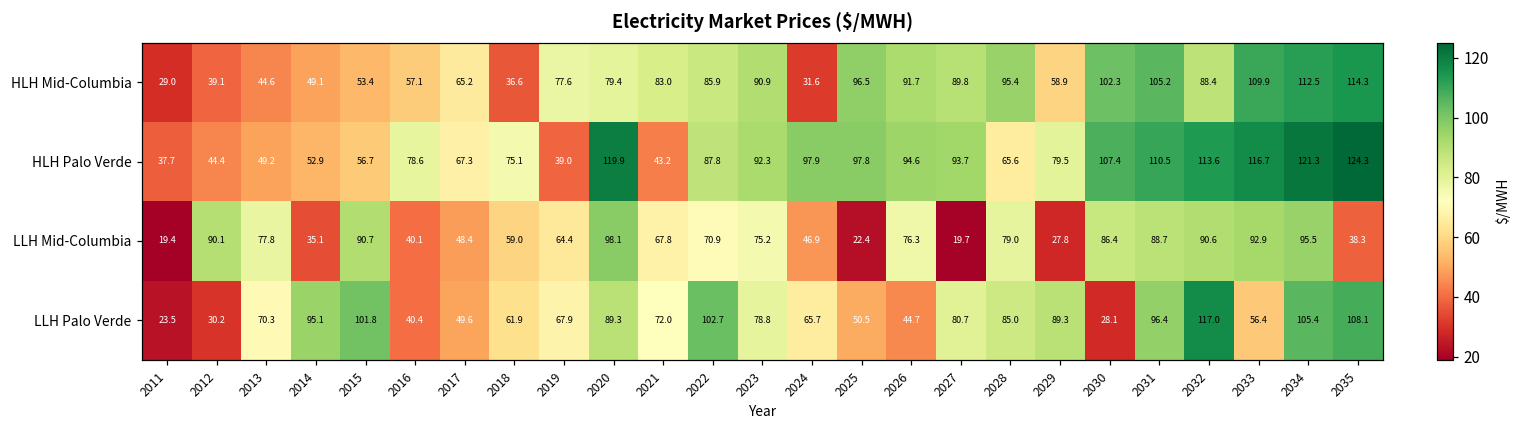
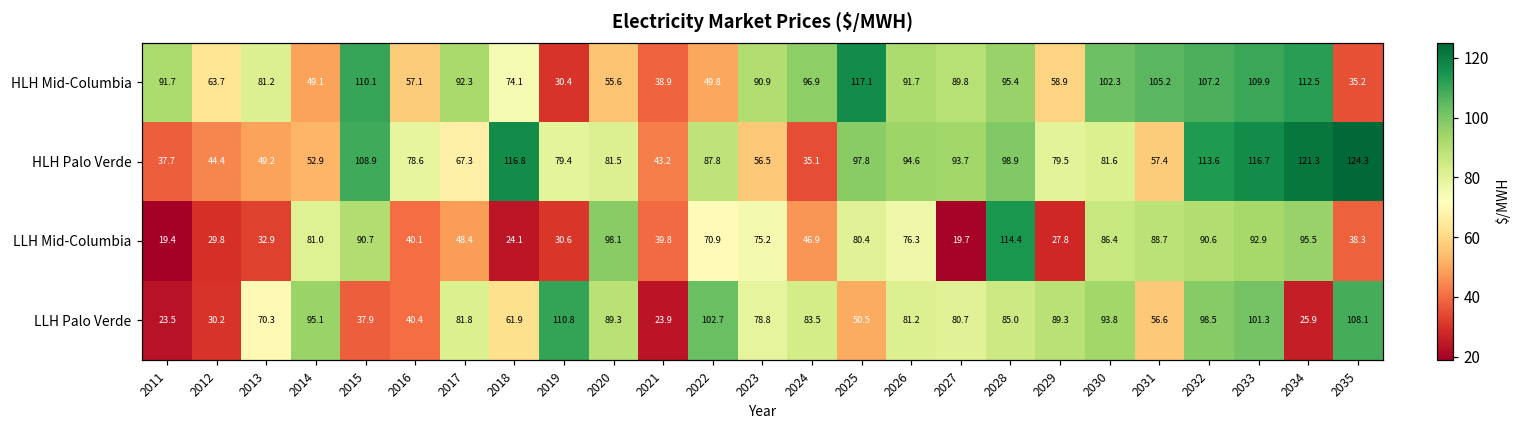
  {
    "HLH Mid-Columbia": {
-     "2011": 29.0,
-     "2012": 39.1,
-     "2013": 44.6,
+     "2011": 91.7,
+     "2012": 63.7,
+     "2013": 81.2,
      "2014": 49.1,
-     "2015": 53.4,
+     "2015": 110.1,
      "2016": 57.1,
-     "2017": 65.2,
-     "2018": 36.6,
-     "2019": 77.6,
-     "2020": 79.4,
-     "2021": 83.0,
-     "2022": 85.9,
+     "2017": 92.3,
+     "2018": 74.1,
+     "2019": 30.4,
+     "2020": 55.6,
+     "2021": 38.9,
+     "2022": 49.8,
      "2023": 90.9,
-     "2024": 31.6,
-     "2025": 96.5,
+     "2024": 96.9,
+     "2025": 117.1,
      "2026": 91.7,
      "2027": 89.8,
      "2028": 95.4,
      "2029": 58.9,
      "2030": 102.3,
      "2031": 105.2,
-     "2032": 88.4,
+     "2032": 107.2,
      "2033": 109.9,
      "2034": 112.5,
-     "2035": 114.3
+     "2035": 35.2
    },
    "HLH Palo Verde": {
      "2011": 37.7,
      "2012": 44.4,
      "2013": 49.2,
      "2014": 52.9,
-     "2015": 56.7,
+     "2015": 108.9,
      "2016": 78.6,
      "2017": 67.3,
-     "2018": 75.1,
-     "2019": 39.0,
-     "2020": 119.9,
+     "2018": 116.8,
+     "2019": 79.4,
+     "2020": 81.5,
      "2021": 43.2,
      "2022": 87.8,
-     "2023": 92.3,
-     "2024": 97.9,
+     "2023": 56.5,
+     "2024": 35.1,
      "2025": 97.8,
      "2026": 94.6,
      "2027": 93.7,
-     "2028": 65.6,
+     "2028": 98.9,
      "2029": 79.5,
-     "2030": 107.4,
-     "2031": 110.5,
+     "2030": 81.6,
+     "2031": 57.4,
      "2032": 113.6,
      "2033": 116.7,
      "2034": 121.3,
      "2035": 124.3
    },
    "LLH Mid-Columbia": {
      "2011": 19.4,
-     "2012": 90.1,
-     "2013": 77.8,
-     "2014": 35.1,
+     "2012": 29.8,
+     "2013": 32.9,
+     "2014": 81.0,
      "2015": 90.7,
      "2016": 40.1,
      "2017": 48.4,
-     "2018": 59.0,
-     "2019": 64.4,
+     "2018": 24.1,
+     "2019": 30.6,
      "2020": 98.1,
-     "2021": 67.8,
+     "2021": 39.8,
      "2022": 70.9,
      "2023": 75.2,
      "2024": 46.9,
-     "2025": 22.4,
+     "2025": 80.4,
      "2026": 76.3,
      "2027": 19.7,
-     "2028": 79.0,
+     "2028": 114.4,
      "2029": 27.8,
      "2030": 86.4,
      "2031": 88.7,
      "2032": 90.6,
      "2033": 92.9,
      "2034": 95.5,
      "2035": 38.3
    },
    "LLH Palo Verde": {
      "2011": 23.5,
      "2012": 30.2,
      "2013": 70.3,
      "2014": 95.1,
-     "2015": 101.8,
+     "2015": 37.9,
      "2016": 40.4,
-     "2017": 49.6,
+     "2017": 81.8,
      "2018": 61.9,
-     "2019": 67.9,
+     "2019": 110.8,
      "2020": 89.3,
-     "2021": 72.0,
+     "2021": 23.9,
      "2022": 102.7,
      "2023": 78.8,
-     "2024": 65.7,
+     "2024": 83.5,
      "2025": 50.5,
-     "2026": 44.7,
+     "2026": 81.2,
      "2027": 80.7,
      "2028": 85.0,
      "2029": 89.3,
-     "2030": 28.1,
-     "2031": 96.4,
-     "2032": 117.0,
-     "2033": 56.4,
-     "2034": 105.4,
+     "2030": 93.8,
+     "2031": 56.6,
+     "2032": 98.5,
+     "2033": 101.3,
+     "2034": 25.9,
      "2035": 108.1
    }
  }
